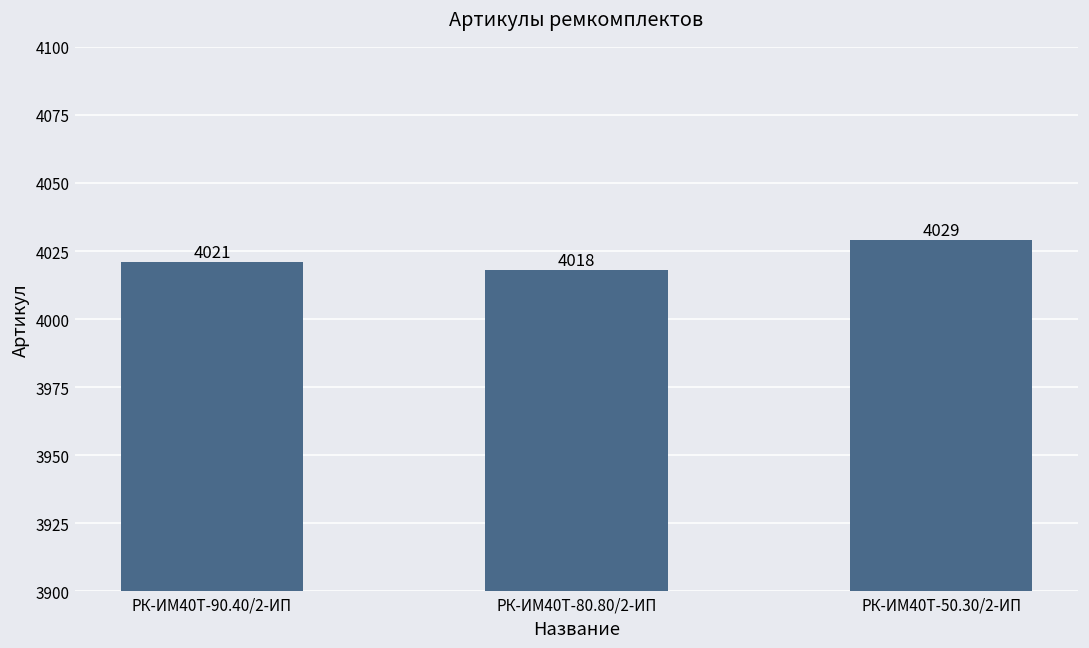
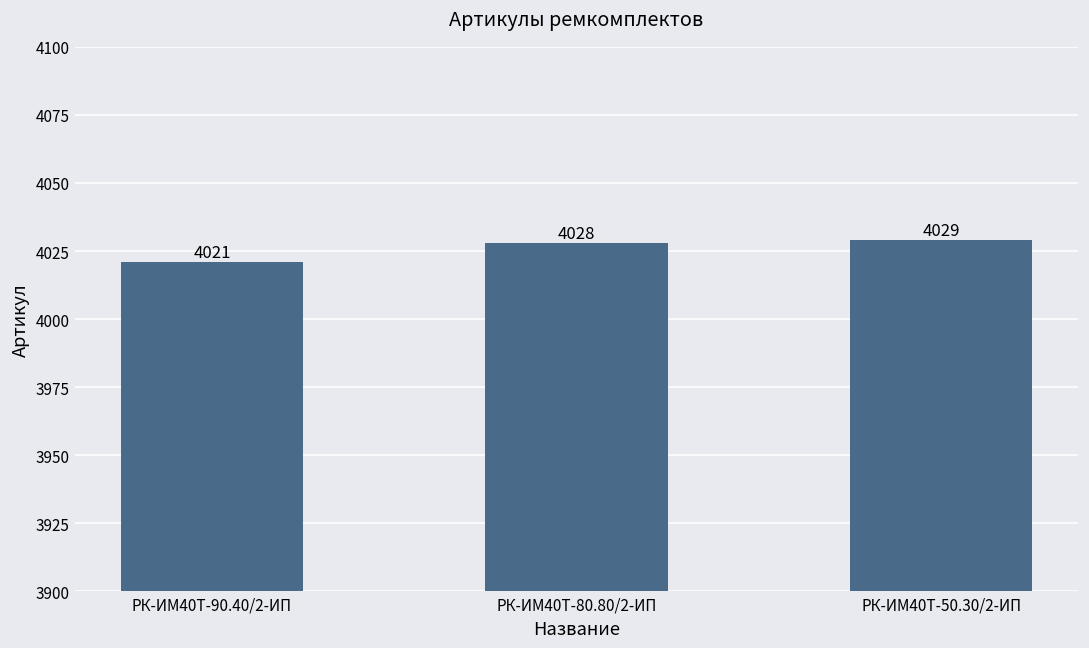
  {
    "РК-ИМ40T-90.40/2-ИП": 4021,
-   "РК-ИМ40T-80.80/2-ИП": 4018,
+   "РК-ИМ40T-80.80/2-ИП": 4028,
    "РК-ИМ40T-50.30/2-ИП": 4029
  }
